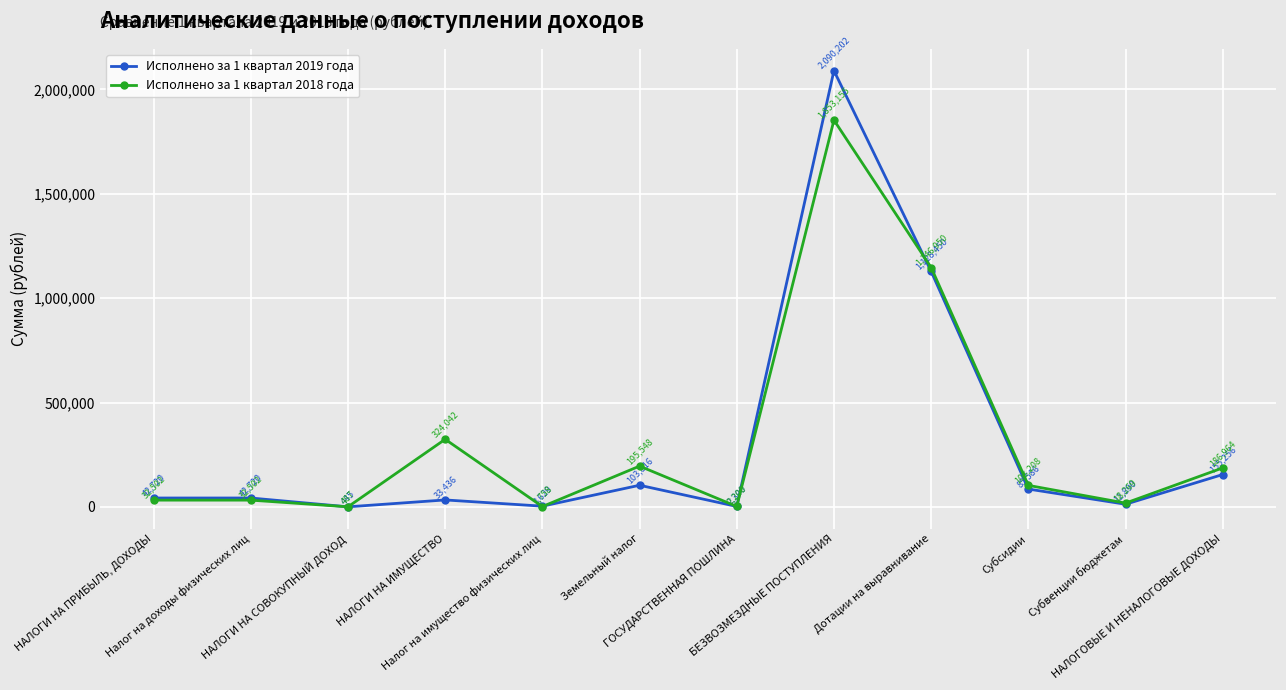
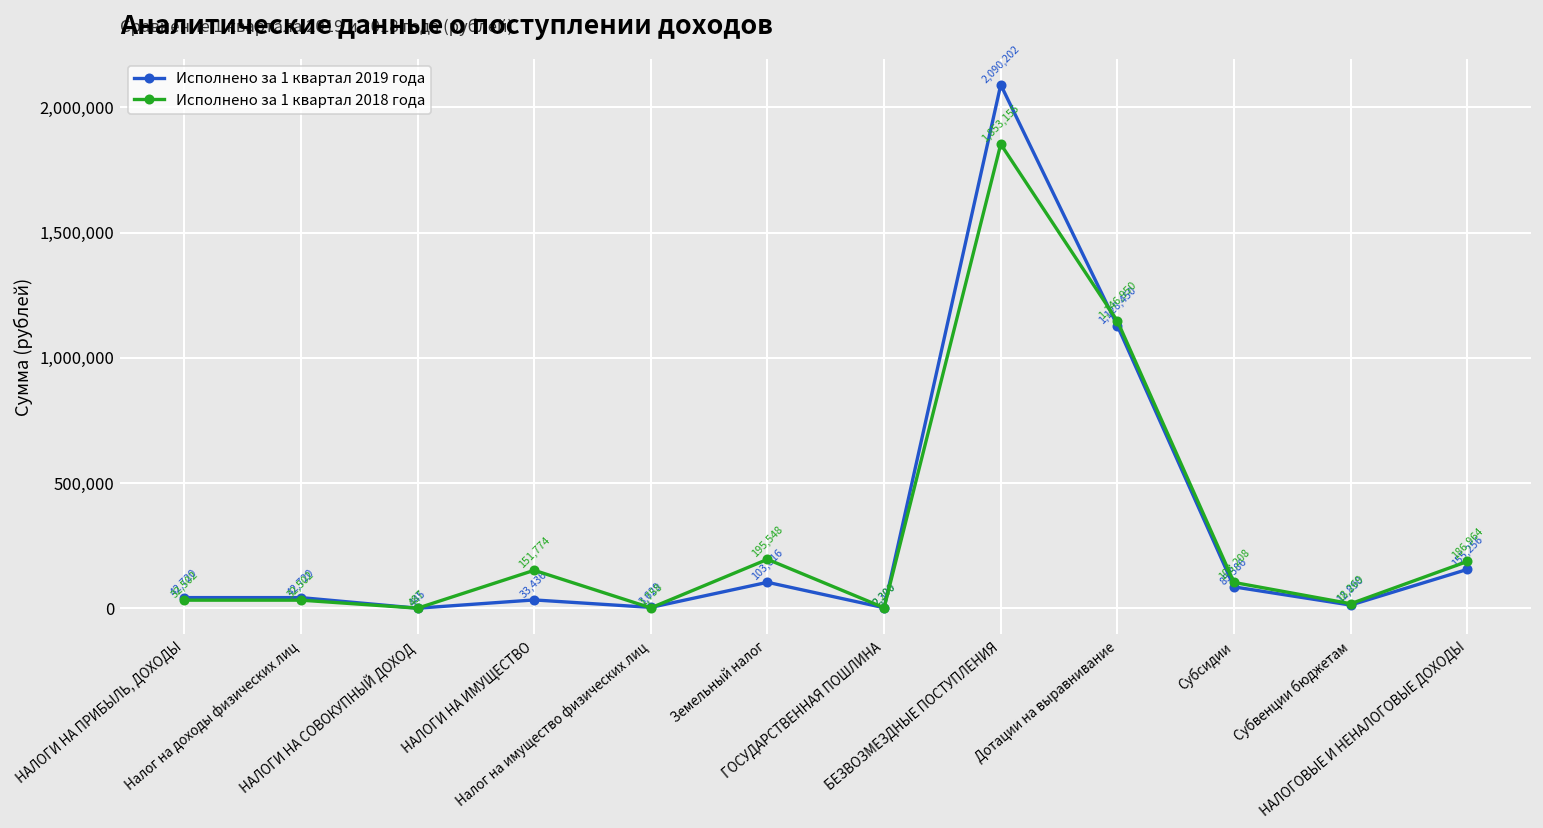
  {
    "Исполнено за 1 квартал 2019 года": {
      "БЕЗВОЗМЕЗДНЫЕ ПОСТУПЛЕНИЯ": "2,090,202"
    },
    "Исполнено за 1 квартал 2018 года": {
-     "НАЛОГИ НА ИМУЩЕСТВО": "324,042",
+     "НАЛОГИ НА ИМУЩЕСТВО": "151,774",
      "БЕЗВОЗМЕЗДНЫЕ ПОСТУПЛЕНИЯ": "1,853,155"
    }
  }
